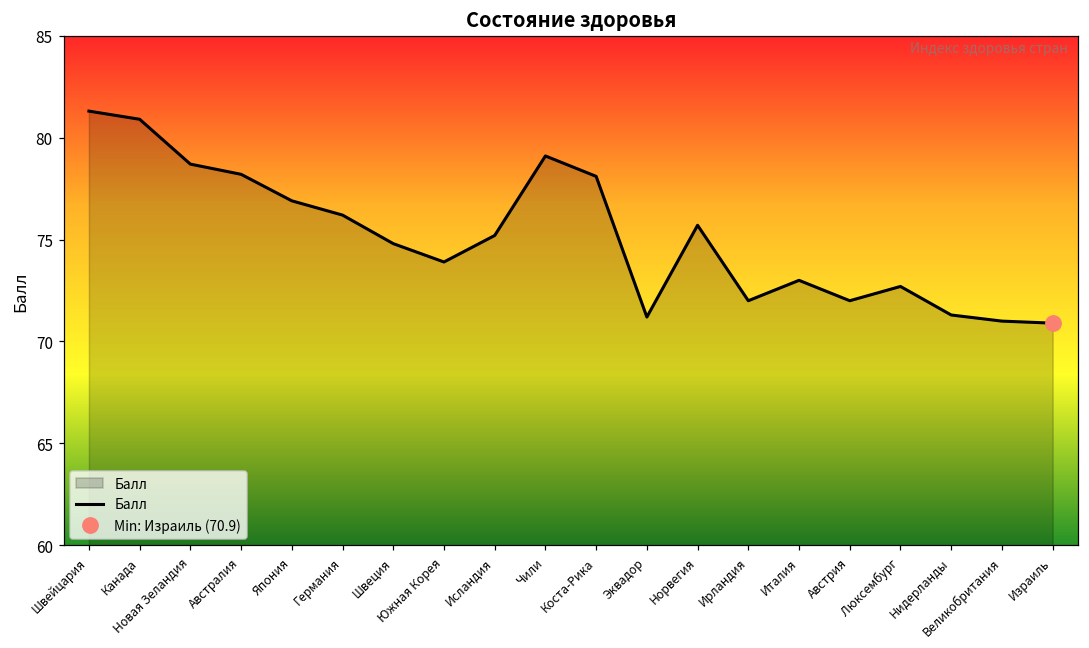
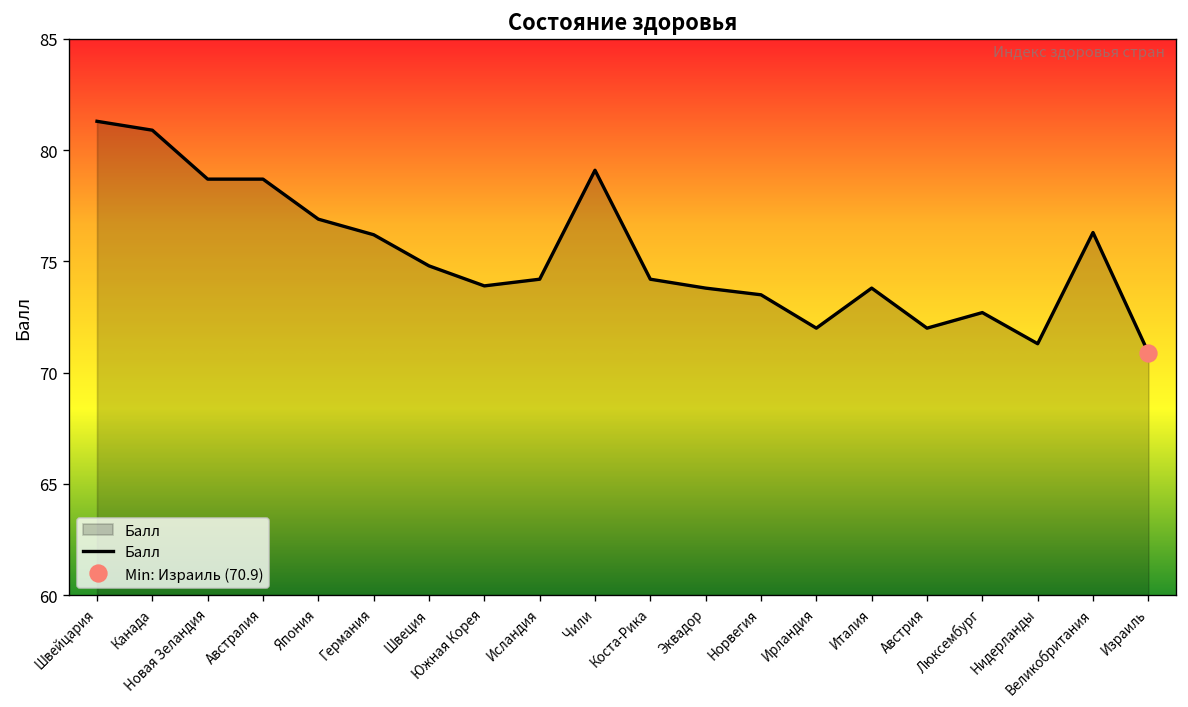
  {
    "Балл": {
      "Швейцария": 81.3,
      "Канада": 80.9,
      "Новая Зеландия": 78.7,
-     "Австралия": 78.2,
+     "Австралия": 78.7,
      "Япония": 76.9,
      "Германия": 76.2,
      "Швеция": 74.8,
      "Южная Корея": 73.9,
-     "Исландия": 75.2,
+     "Исландия": 74.2,
      "Чили": 79.1,
-     "Коста-Рика": 78.1,
-     "Эквадор": 71.2,
-     "Норвегия": 75.7,
+     "Коста-Рика": 74.2,
+     "Эквадор": 73.8,
+     "Норвегия": 73.5,
      "Ирландия": 72.0,
-     "Италия": 73.0,
+     "Италия": 73.8,
      "Австрия": 72.0,
      "Люксембург": 72.7,
      "Нидерланды": 71.3,
-     "Великобритания": 71.0
+     "Великобритания": 76.3
    }
  }
